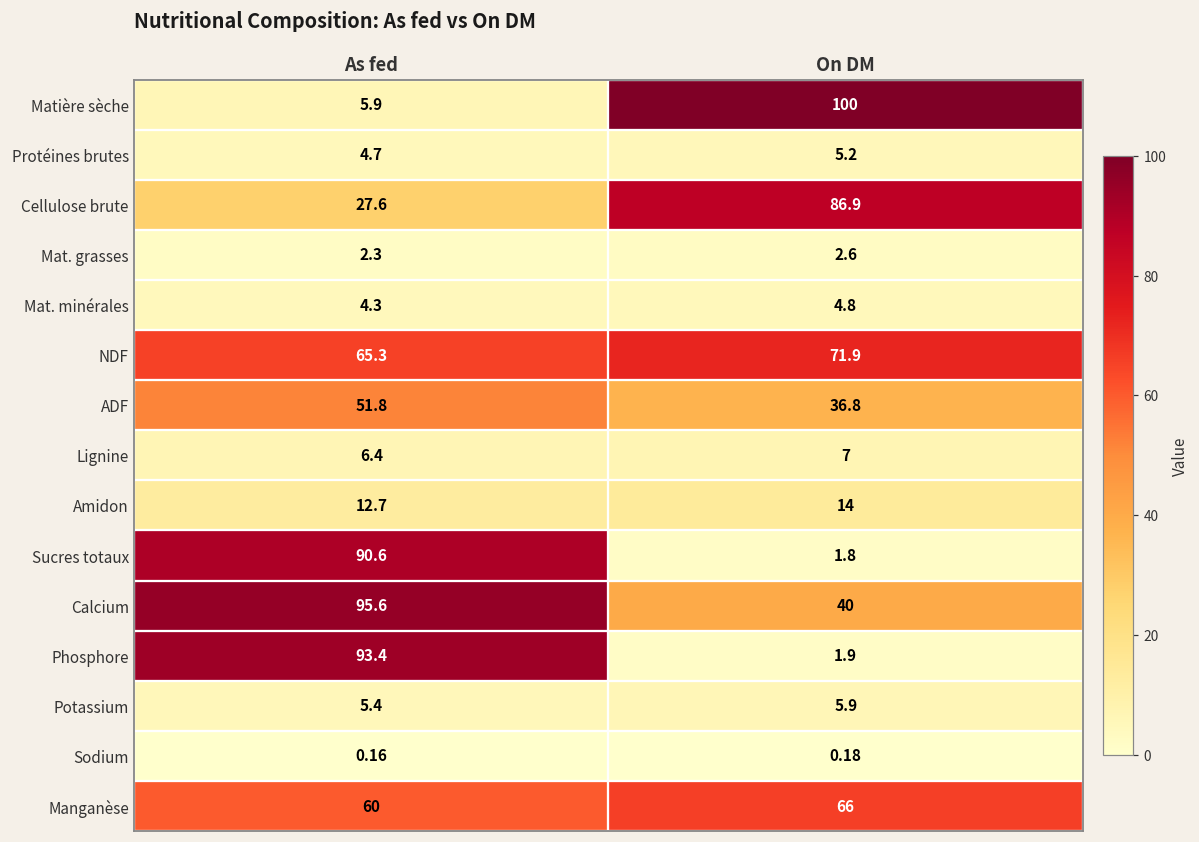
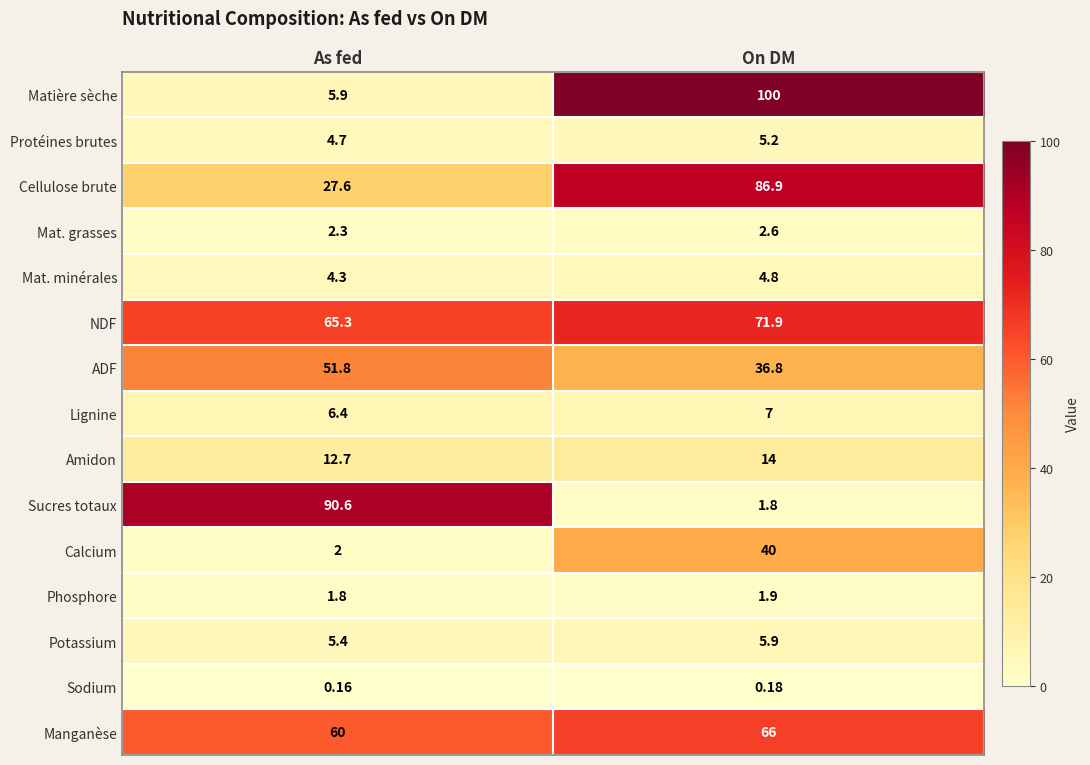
  {
    "Matière sèche": {
      "As fed": 5.9,
      "On DM": 100
    },
    "Protéines brutes": {
      "As fed": 4.7,
      "On DM": 5.2
    },
    "Cellulose brute": {
      "As fed": 27.6,
      "On DM": 86.9
    },
    "Mat. grasses": {
      "As fed": 2.3,
      "On DM": 2.6
    },
    "Mat. minérales": {
      "As fed": 4.3,
      "On DM": 4.8
    },
    "NDF": {
      "As fed": 65.3,
      "On DM": 71.9
    },
    "ADF": {
      "As fed": 51.8,
      "On DM": 36.8
    },
    "Lignine": {
      "As fed": 6.4,
      "On DM": 7
    },
    "Amidon": {
      "As fed": 12.7,
      "On DM": 14
    },
    "Sucres totaux": {
      "As fed": 90.6,
      "On DM": 1.8
    },
    "Calcium": {
-     "As fed": 95.6,
+     "As fed": 2,
      "On DM": 40
    },
    "Phosphore": {
-     "As fed": 93.4,
+     "As fed": 1.8,
      "On DM": 1.9
    },
    "Potassium": {
      "As fed": 5.4,
      "On DM": 5.9
    },
    "Sodium": {
      "As fed": 0.16,
      "On DM": 0.18
    },
    "Manganèse": {
      "As fed": 60,
      "On DM": 66
    }
  }
